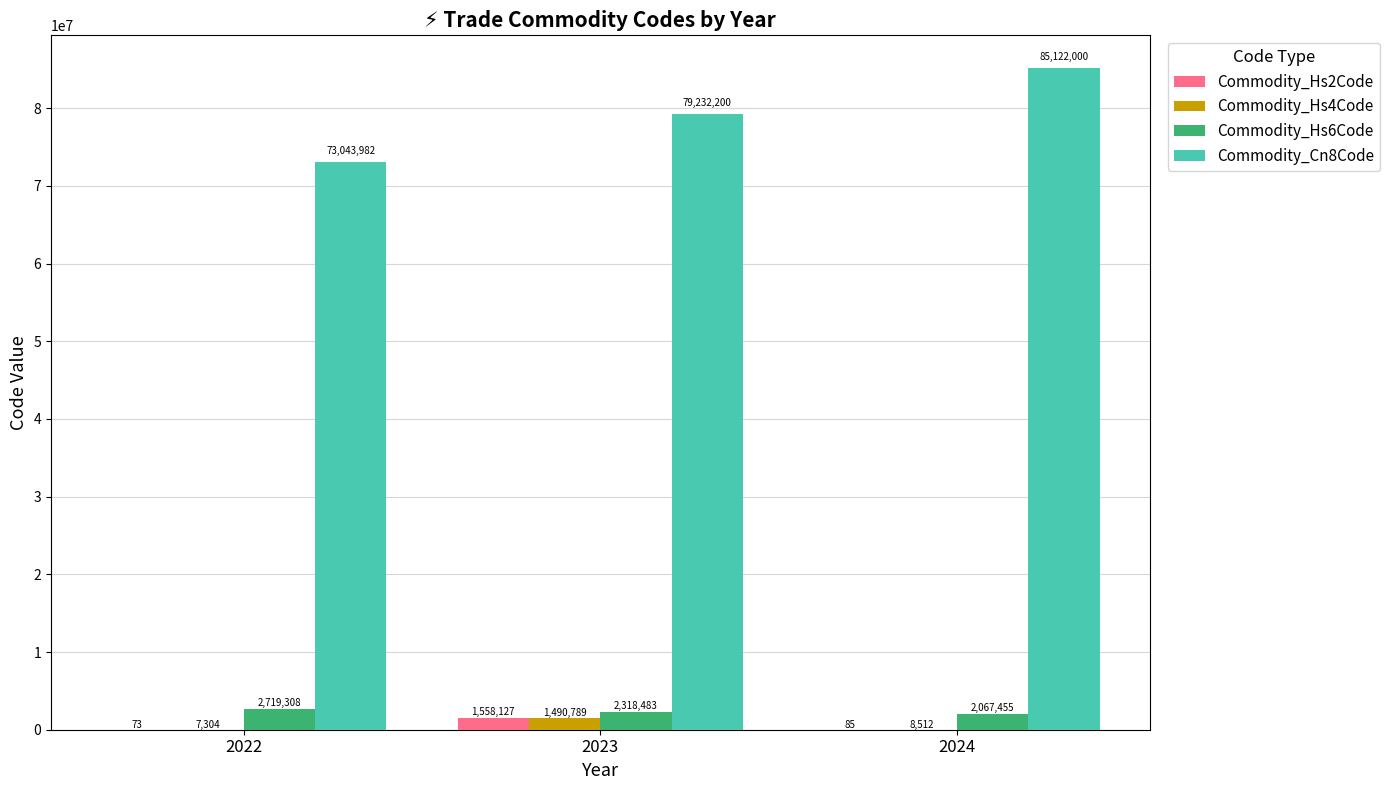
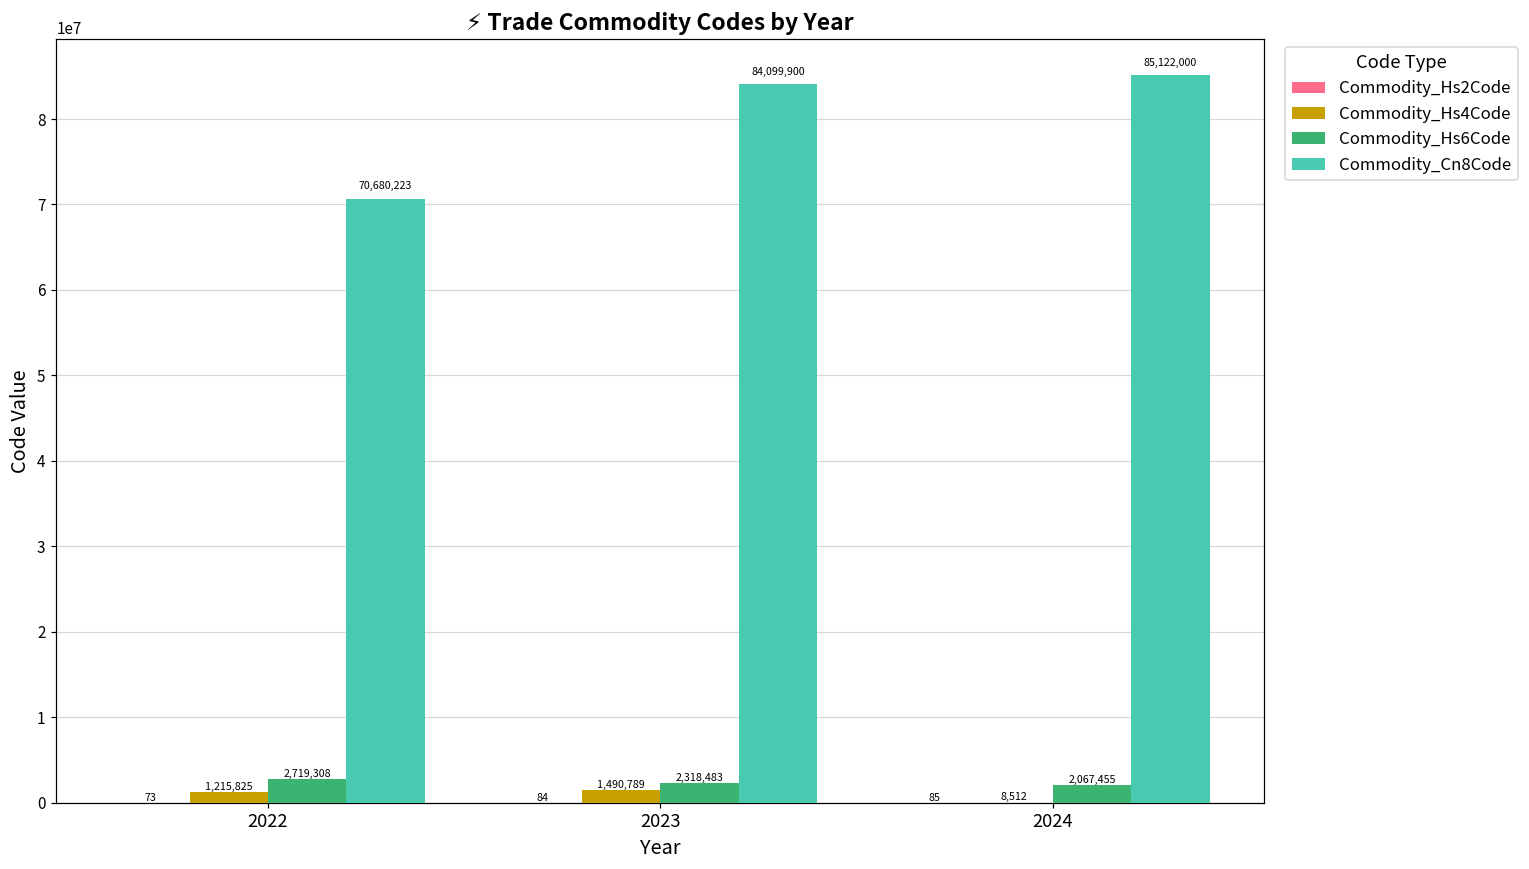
  {
    "Commodity_Hs2Code": {
      "2022": "73",
-     "2023": "1,558,127",
+     "2023": "84",
      "2024": "85"
    },
    "Commodity_Hs4Code": {
-     "2022": "7,304",
+     "2022": "1,215,825",
      "2023": "1,490,789",
      "2024": "8,512"
    },
    "Commodity_Hs6Code": {
      "2022": "2,719,308",
      "2023": "2,318,483",
      "2024": "2,067,455"
    },
    "Commodity_Cn8Code": {
-     "2022": "73,043,982",
-     "2023": "79,232,200",
+     "2022": "70,680,223",
+     "2023": "84,099,900",
      "2024": "85,122,000"
    }
  }
